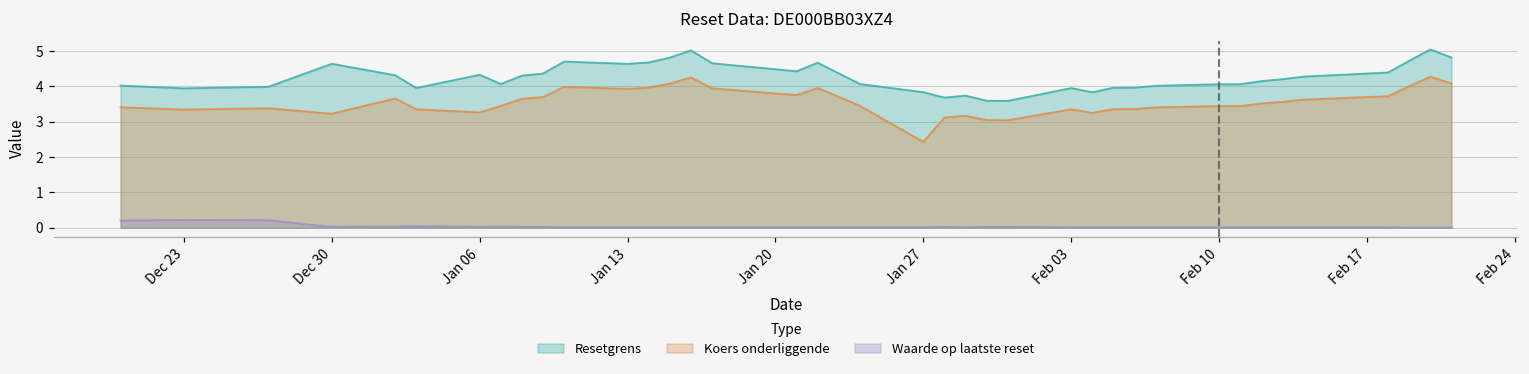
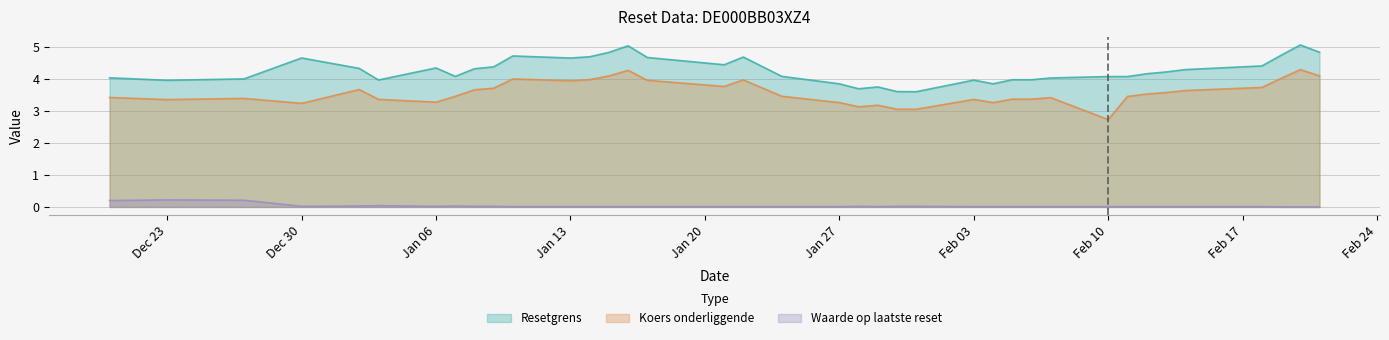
  {
    "Koers onderliggende": {
      "Dec 23": 3.3,
      "Dec 30": 3.2,
      "Jan 06": 3.3,
      "Jan 13": 3.9,
-     "Jan 27": 2.4,
+     "Jan 27": 3.3,
      "Feb 03": 3.4,
-     "Feb 10": 3.4
+     "Feb 10": 2.7
    }
  }
